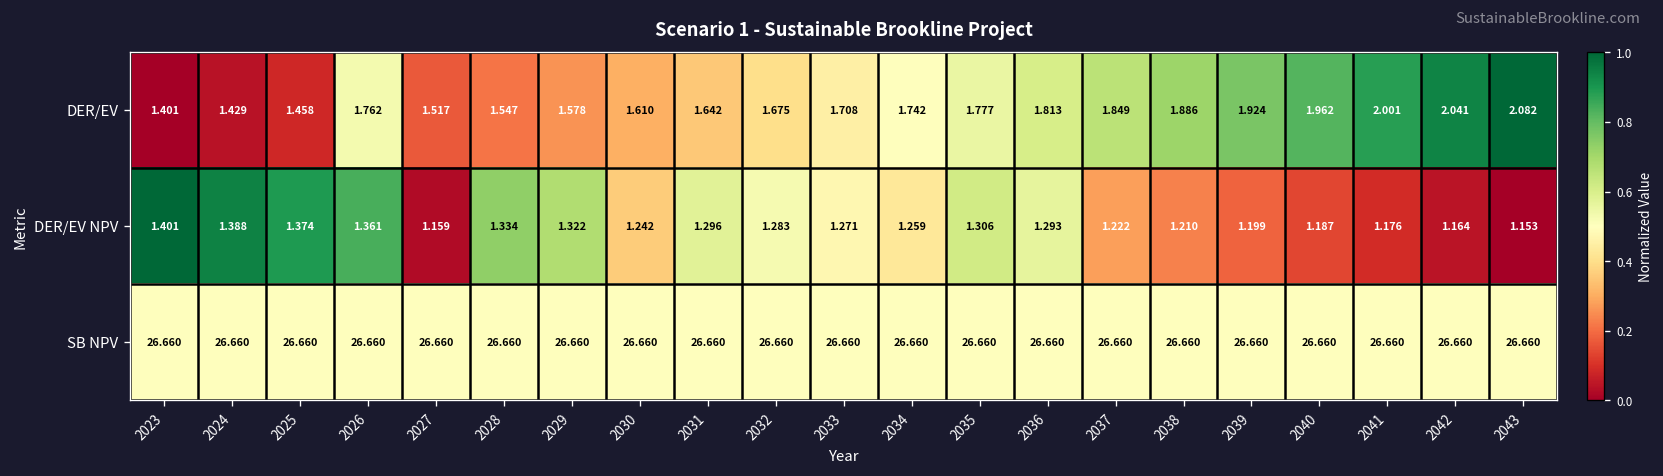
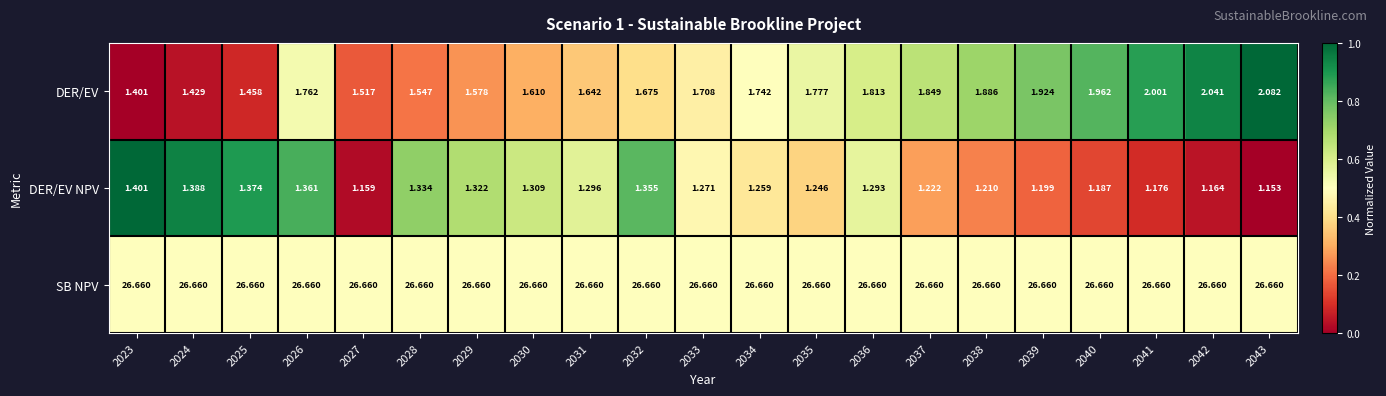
  {
    "DER/EV": {
      "2023": 1.401,
      "2024": 1.429,
      "2025": 1.458,
      "2026": 1.762,
      "2027": 1.517,
      "2028": 1.547,
      "2029": 1.578,
      "2030": 1.610,
      "2031": 1.642,
      "2032": 1.675,
      "2033": 1.708,
      "2034": 1.742,
      "2035": 1.777,
      "2036": 1.813,
      "2037": 1.849,
      "2038": 1.886,
      "2039": 1.924,
      "2040": 1.962,
      "2041": 2.001,
      "2042": 2.041,
      "2043": 2.082
    },
    "DER/EV NPV": {
      "2023": 1.401,
      "2024": 1.388,
      "2025": 1.374,
      "2026": 1.361,
      "2027": 1.159,
      "2028": 1.334,
      "2029": 1.322,
-     "2030": 1.242,
+     "2030": 1.309,
      "2031": 1.296,
-     "2032": 1.283,
+     "2032": 1.355,
      "2033": 1.271,
      "2034": 1.259,
-     "2035": 1.306,
+     "2035": 1.246,
      "2036": 1.293,
      "2037": 1.222,
      "2038": 1.210,
      "2039": 1.199,
      "2040": 1.187,
      "2041": 1.176,
      "2042": 1.164,
      "2043": 1.153
    },
    "SB NPV": {
      "2023": 26.660,
      "2024": 26.660,
      "2025": 26.660,
      "2026": 26.660,
      "2027": 26.660,
      "2028": 26.660,
      "2029": 26.660,
      "2030": 26.660,
      "2031": 26.660,
      "2032": 26.660,
      "2033": 26.660,
      "2034": 26.660,
      "2035": 26.660,
      "2036": 26.660,
      "2037": 26.660,
      "2038": 26.660,
      "2039": 26.660,
      "2040": 26.660,
      "2041": 26.660,
      "2042": 26.660,
      "2043": 26.660
    }
  }
